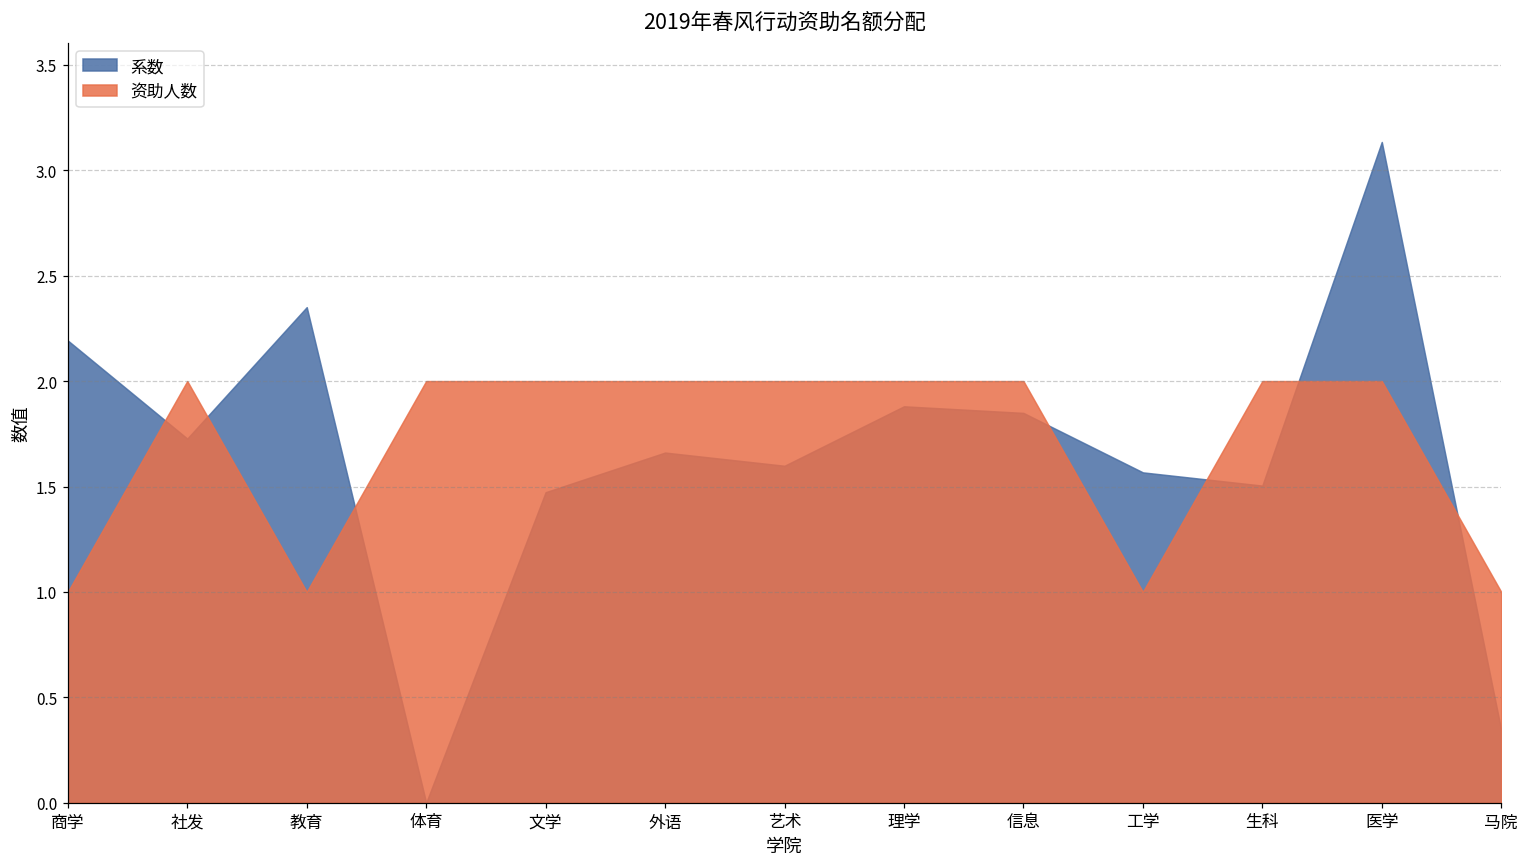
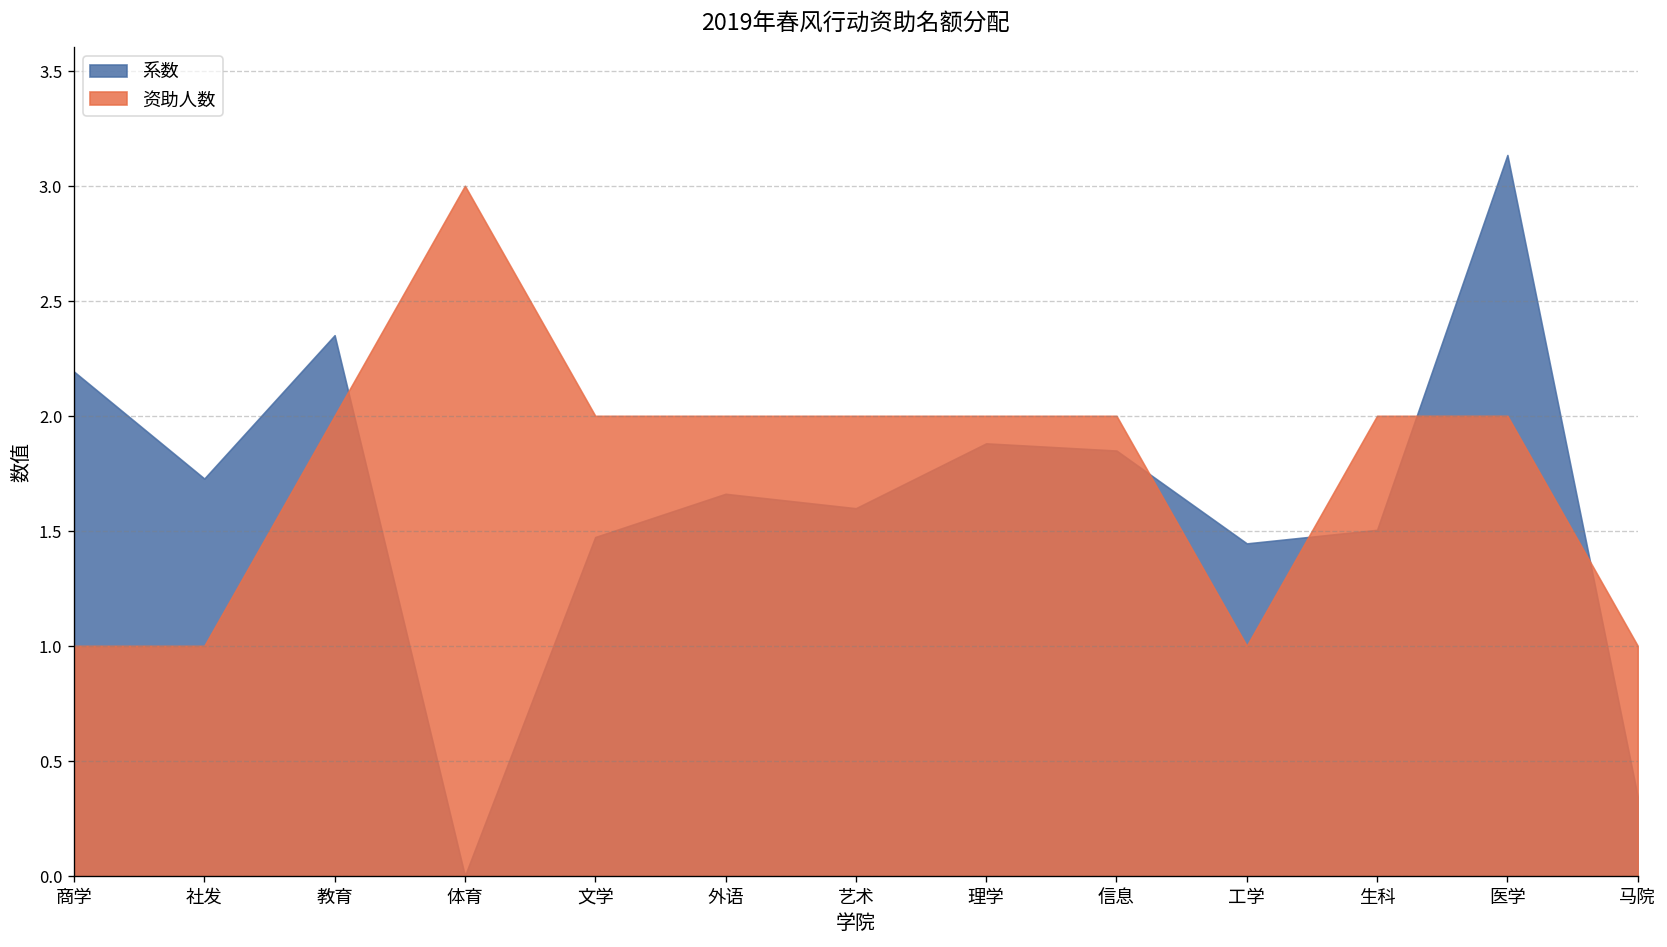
  {
    "系数": {
      "商学": 2.19,
      "社发": 1.73,
      "教育": 2.35,
      "体育": 0.00,
      "文学": 1.47,
      "外语": 1.66,
      "艺术": 1.60,
      "理学": 1.88,
      "信息": 1.85,
-     "工学": 1.57,
+     "工学": 1.45,
      "生科": 1.50,
      "医学": 3.13,
      "马院": 0.34
    },
    "资助人数": {
      "商学": 1,
-     "社发": 2,
-     "教育": 1,
-     "体育": 2,
+     "社发": 1,
+     "教育": 2,
+     "体育": 3,
      "文学": 2,
      "外语": 2,
      "艺术": 2,
      "理学": 2,
      "信息": 2,
      "工学": 1,
      "生科": 2,
      "医学": 2,
      "马院": 1
    }
  }
